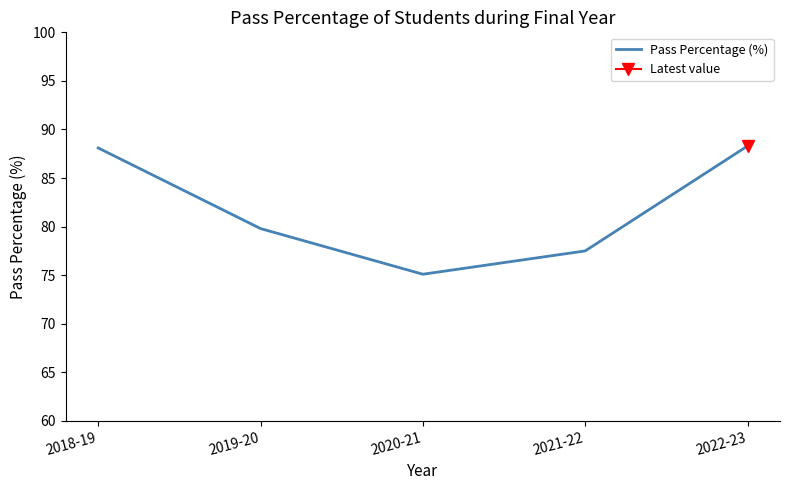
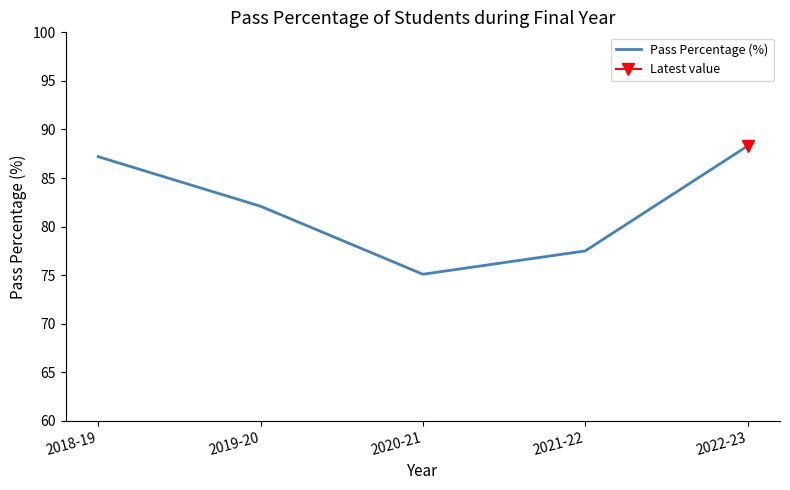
  {
    "Pass Percentage (%)": {
-     "2018-19": 88,
-     "2019-20": 80,
+     "2018-19": 87,
+     "2019-20": 82,
      "2020-21": 75,
      "2021-22": 78
    }
  }
